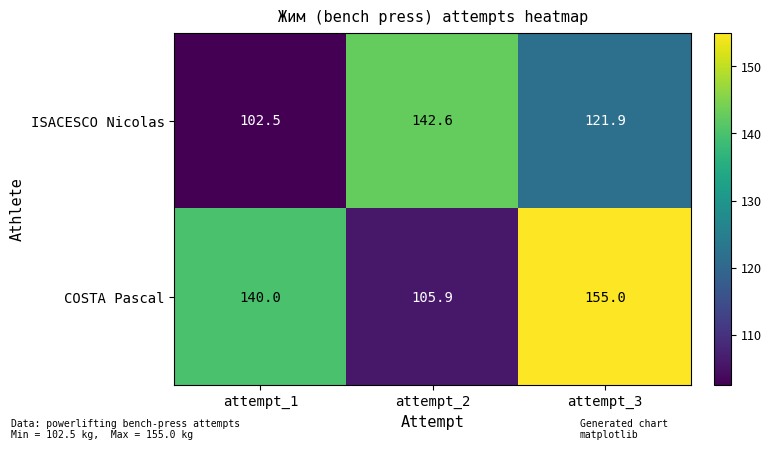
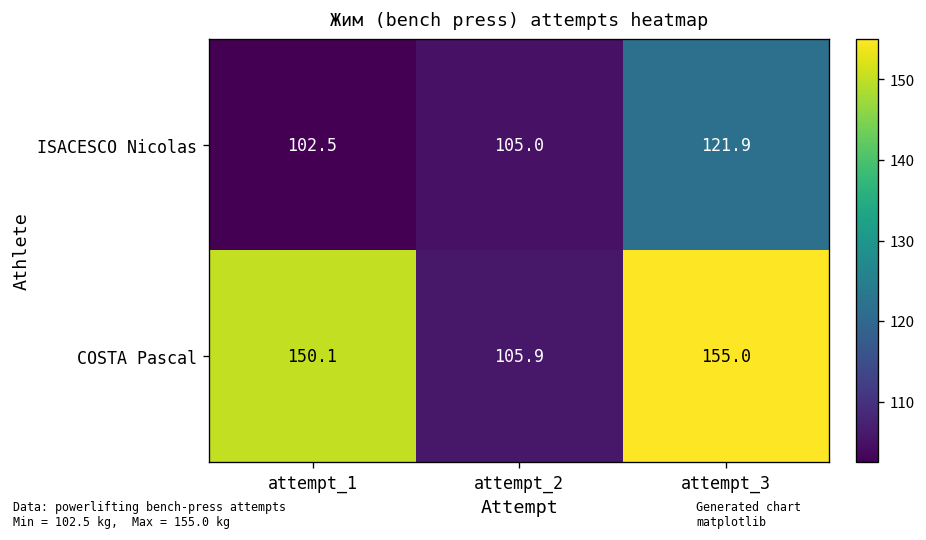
  {
    "ISACESCO Nicolas": {
      "attempt_1": 102.5,
-     "attempt_2": 142.6,
+     "attempt_2": 105.0,
      "attempt_3": 121.9
    },
    "COSTA Pascal": {
-     "attempt_1": 140.0,
+     "attempt_1": 150.1,
      "attempt_2": 105.9,
      "attempt_3": 155.0
    }
  }
